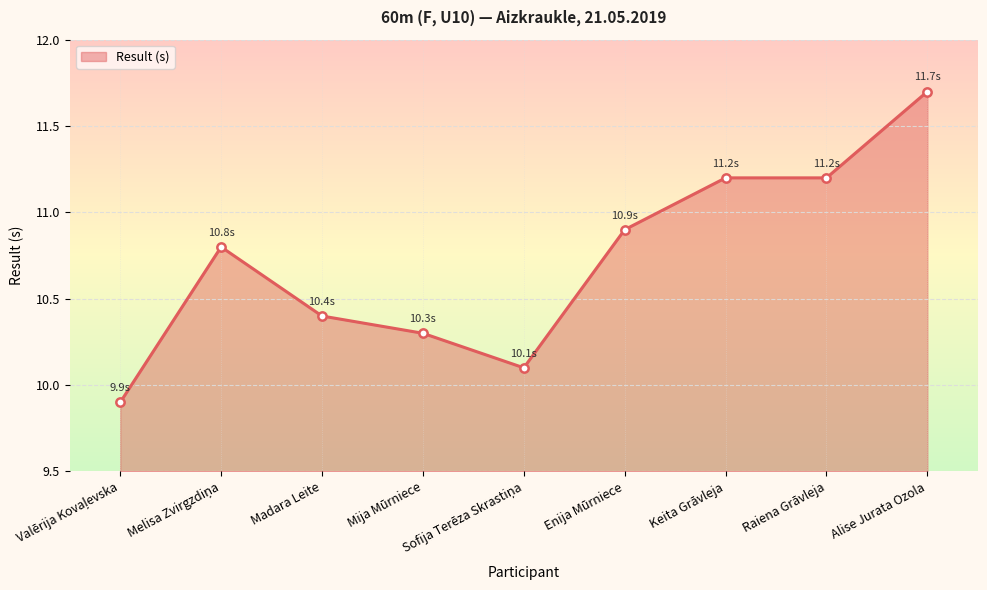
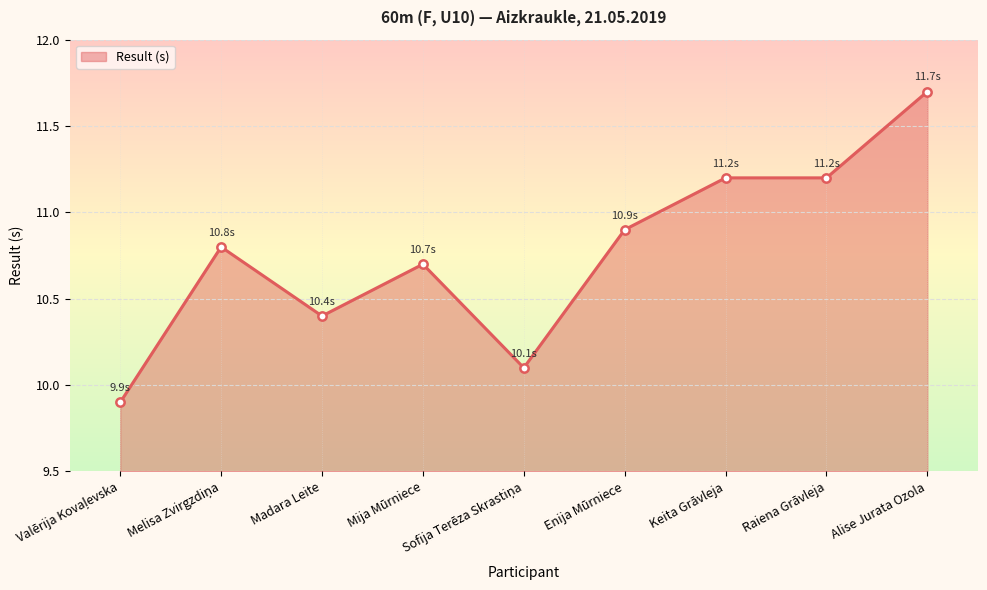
  {
    "Valērija Kovaļevska": "9.9s",
    "Melisa Zvirgzdiņa": "10.8s",
    "Madara Leite": "10.4s",
-   "Mija Mūrniece": "10.3s",
+   "Mija Mūrniece": "10.7s",
    "Sofija Terēza Skrastiņa": "10.1s",
    "Enija Mūrniece": "10.9s",
    "Keita Grāvleja": "11.2s",
    "Raiena Grāvleja": "11.2s",
    "Alise Jurata Ozola": "11.7s"
  }
